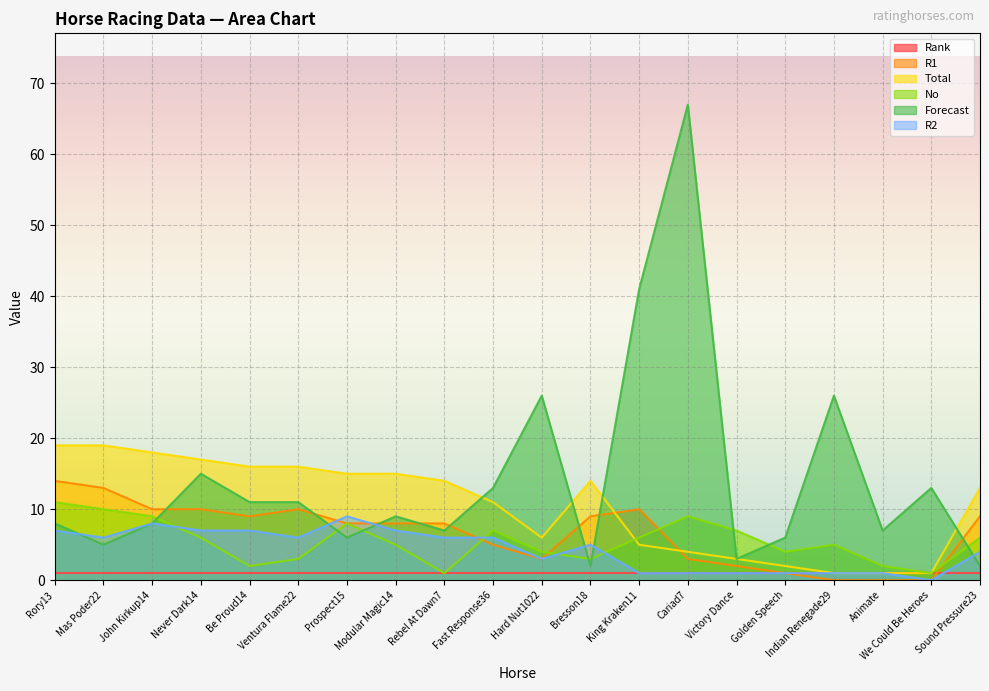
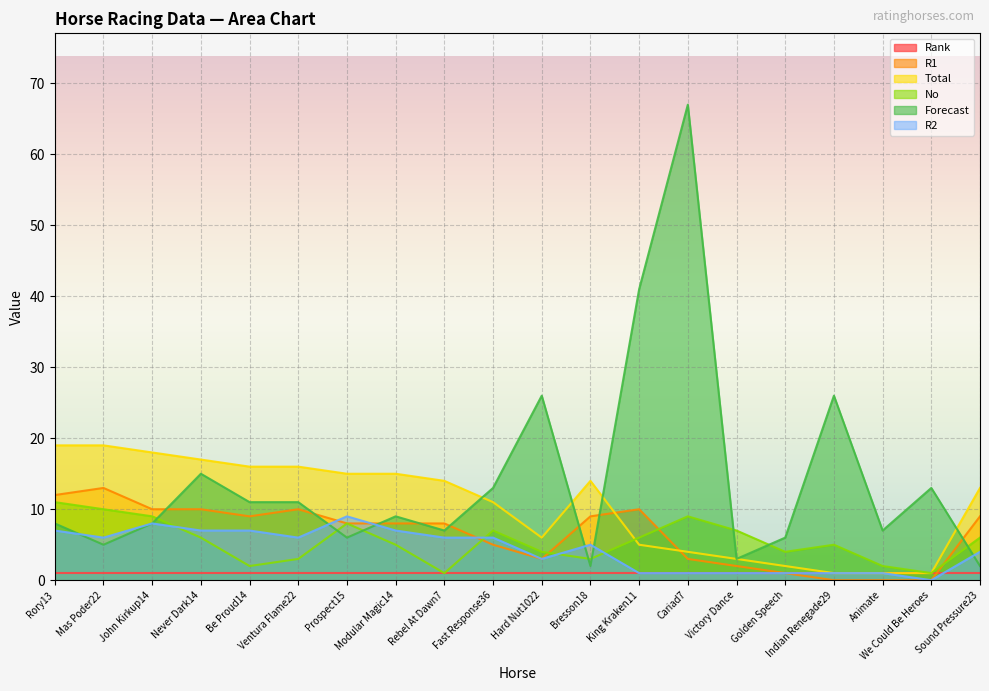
  {
    "Rank": {
      "Rory13": 1,
      "Mas Poder22": 1,
      "John Kirkup14": 1,
      "Never Dark14": 1,
      "Be Proud14": 1,
      "Ventura Flame22": 1,
      "Prospect15": 1,
      "Modular Magic14": 1,
      "Fast Response36": 1,
      "Hard Nut1022": 1,
      "Bresson18": 1,
      "Sound Pressure23": 1
    },
    "R1": {
-     "Rory13": 14,
+     "Rory13": 12,
      "Mas Poder22": 13,
      "John Kirkup14": 10,
      "Never Dark14": 10,
      "Be Proud14": 9,
      "Ventura Flame22": 10,
      "Modular Magic14": 8,
      "Rebel At Dawn7": 8,
      "Fast Response36": 5,
      "Bresson18": 9,
      "King Kraken11": 10,
      "Cariad7": 3,
      "Victory Dance": 2,
      "Indian Renegade29": 0,
      "Animate": 0,
      "Sound Pressure23": 9
    },
    "Total": {
      "Rory13": 19,
      "Mas Poder22": 19,
      "John Kirkup14": 18,
      "Never Dark14": 17,
      "Be Proud14": 16,
      "Ventura Flame22": 16,
      "Prospect15": 15,
      "Modular Magic14": 15,
      "Rebel At Dawn7": 14,
      "Fast Response36": 11,
      "Hard Nut1022": 6,
      "Bresson18": 14,
      "King Kraken11": 5,
      "Cariad7": 4,
      "Golden Speech": 2,
      "Sound Pressure23": 13
    },
    "No": {
      "Rory13": 11,
      "Mas Poder22": 10,
      "John Kirkup14": 9,
      "Never Dark14": 6,
      "Be Proud14": 2,
      "Ventura Flame22": 3,
      "Modular Magic14": 5,
      "Fast Response36": 7,
      "Hard Nut1022": 4,
      "Bresson18": 3,
      "King Kraken11": 6,
      "Cariad7": 9,
      "Victory Dance": 7,
      "Golden Speech": 4,
      "Indian Renegade29": 5,
      "Animate": 2,
      "Sound Pressure23": 6
    },
    "Forecast": {
      "Rory13": 8,
      "Mas Poder22": 5,
      "Never Dark14": 15,
      "Be Proud14": 11,
      "Ventura Flame22": 11,
      "Prospect15": 6,
      "Modular Magic14": 9,
      "Rebel At Dawn7": 7,
      "Fast Response36": 13,
      "Hard Nut1022": 26,
      "Bresson18": 2,
      "King Kraken11": 41,
      "Cariad7": 67,
      "Golden Speech": 6,
      "Indian Renegade29": 26,
      "Animate": 7,
      "We Could Be Heroes": 13,
      "Sound Pressure23": 2
    },
    "R2": {
      "Rory13": 7,
      "Mas Poder22": 6,
      "Never Dark14": 7,
      "Be Proud14": 7,
      "Ventura Flame22": 6,
      "Prospect15": 9,
      "Modular Magic14": 7,
      "Rebel At Dawn7": 6,
      "Fast Response36": 6,
      "Bresson18": 5,
      "Sound Pressure23": 4
    }
  }
